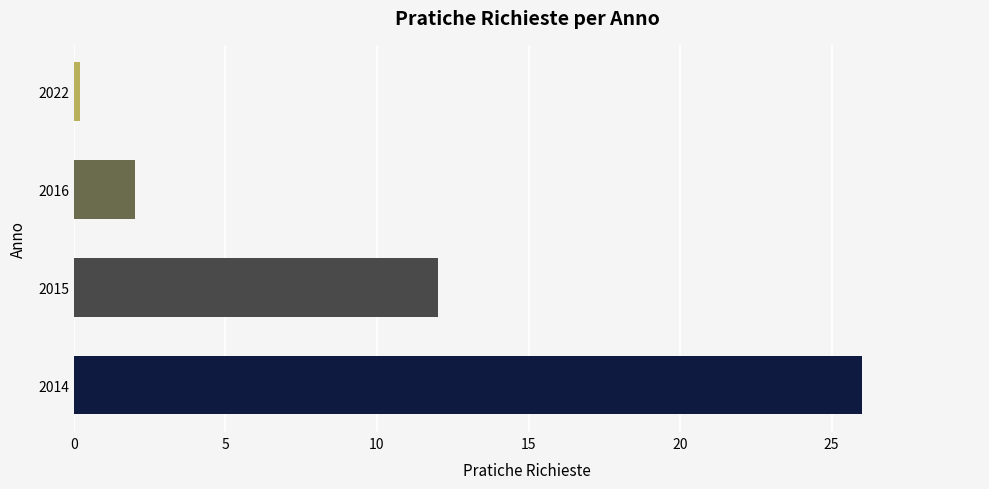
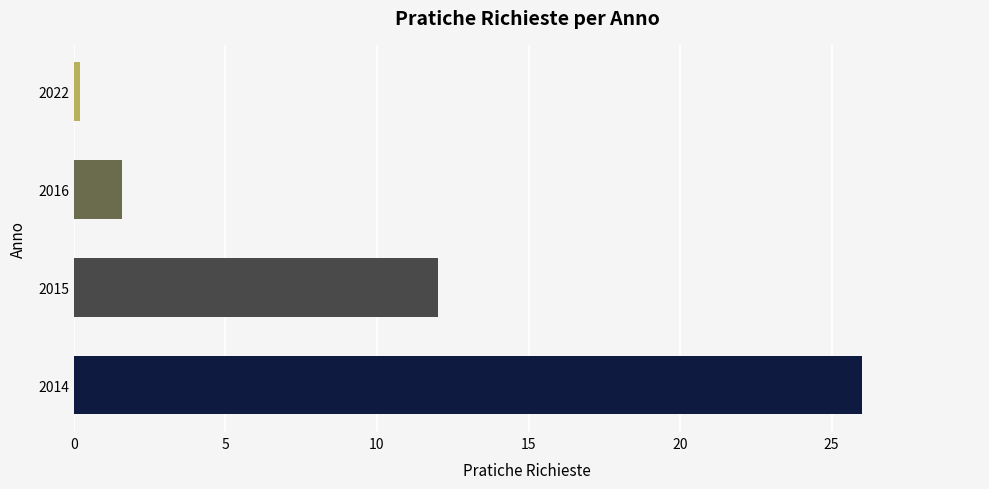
  {
    "2022": 0.2,
-   "2016": 2.0,
+   "2016": 1.6,
    "2015": 12.0,
    "2014": 26.0
  }
